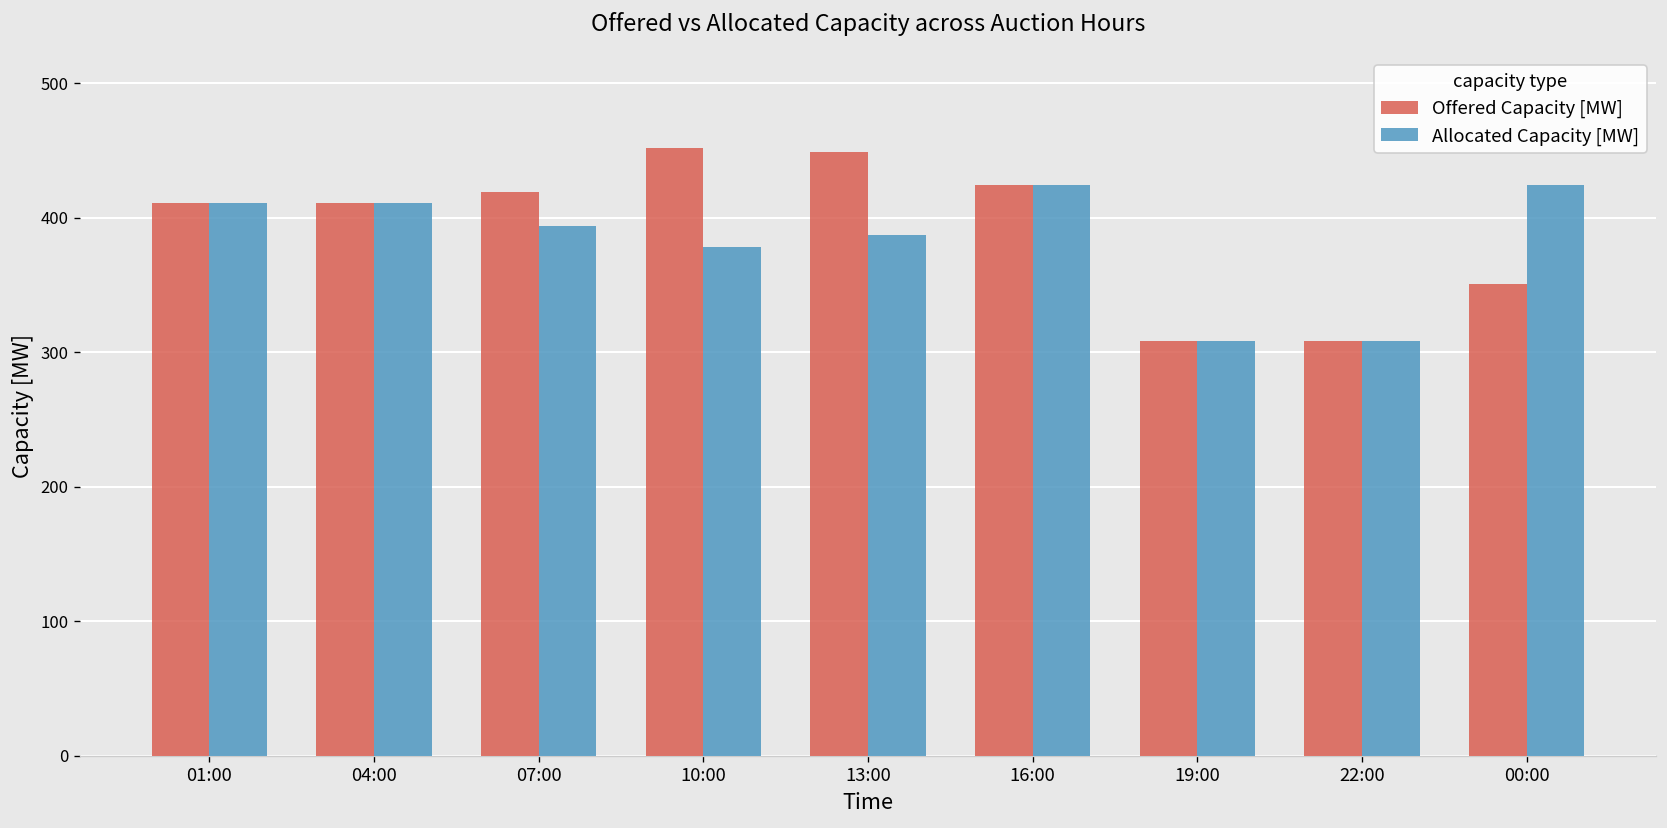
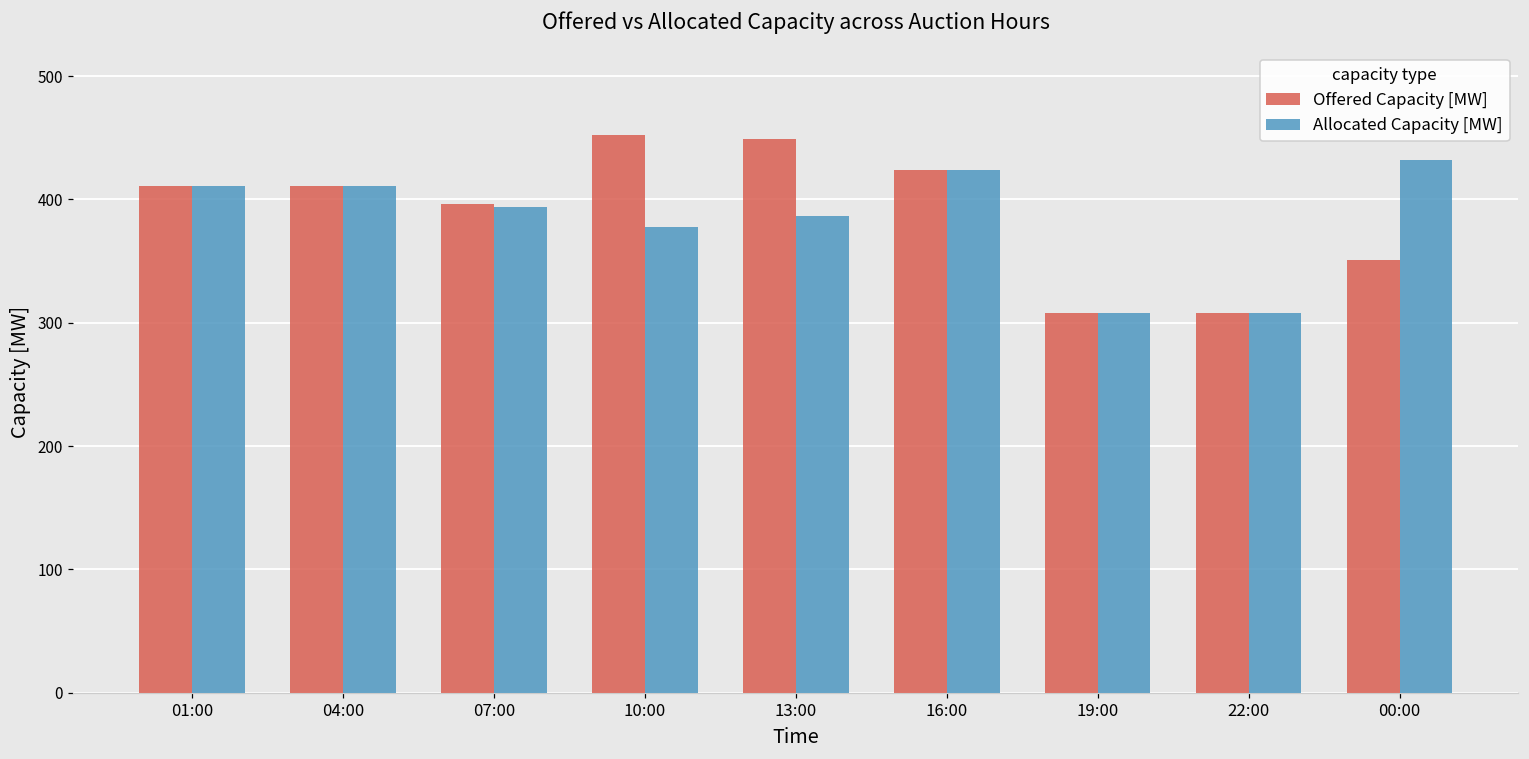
  {
    "Offered Capacity [MW]": {
      "01:00": 411,
      "04:00": 411,
-     "07:00": 419,
+     "07:00": 396,
      "10:00": 452,
      "13:00": 449,
      "16:00": 424,
      "19:00": 308,
      "22:00": 308,
      "00:00": 351
    },
    "Allocated Capacity [MW]": {
      "01:00": 411,
      "04:00": 411,
      "07:00": 394,
      "10:00": 378,
      "13:00": 387,
      "16:00": 424,
      "19:00": 308,
      "22:00": 308,
-     "00:00": 424
+     "00:00": 432
    }
  }
